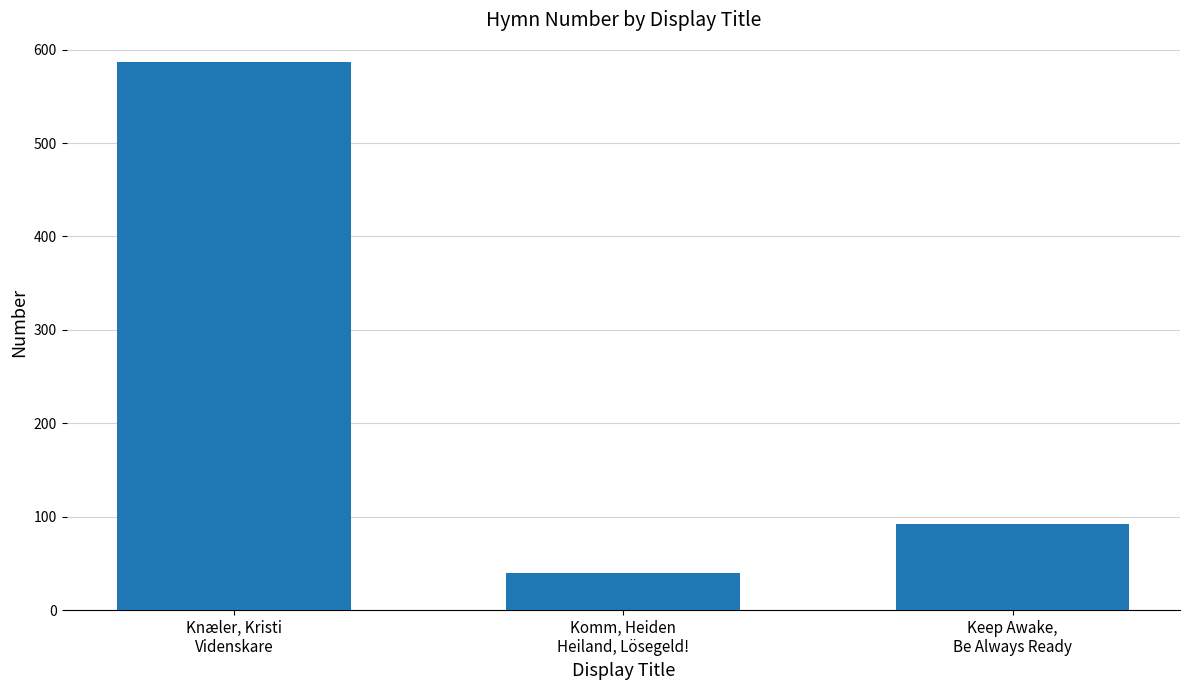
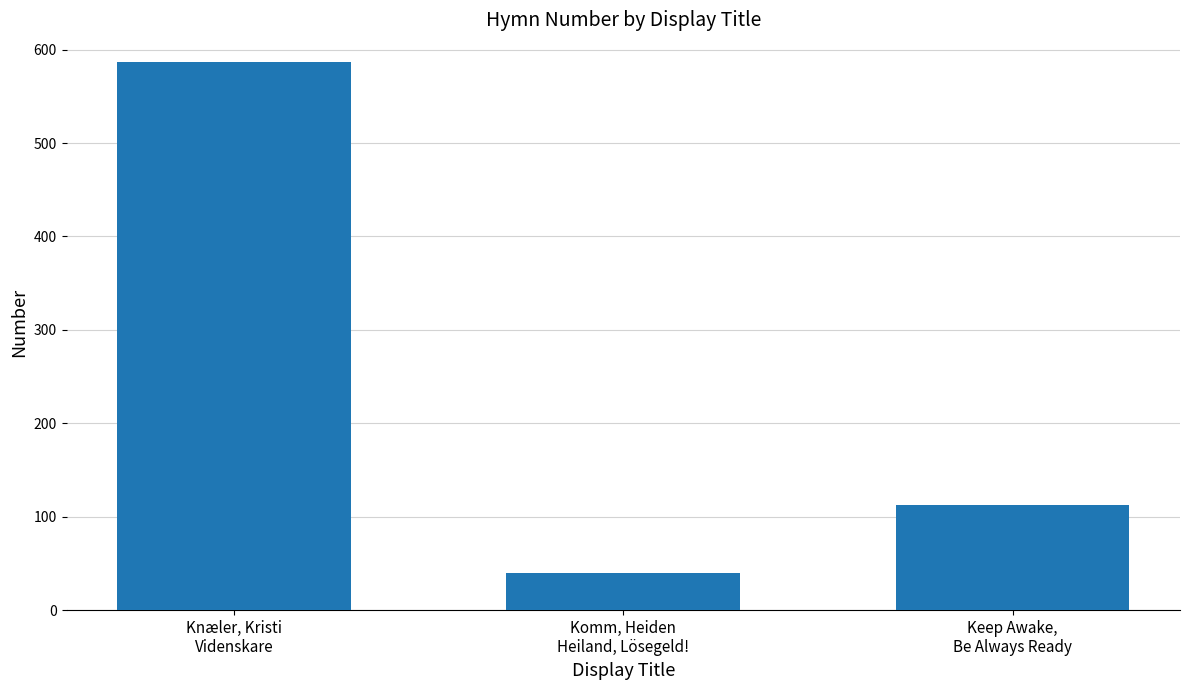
  {
    "Knæler, Kristi Videnskare": 590,
    "Komm, Heiden Heiland, Lösegeld!": 40,
-   "Keep Awake, Be Always Ready": 90
+   "Keep Awake, Be Always Ready": 110
  }
